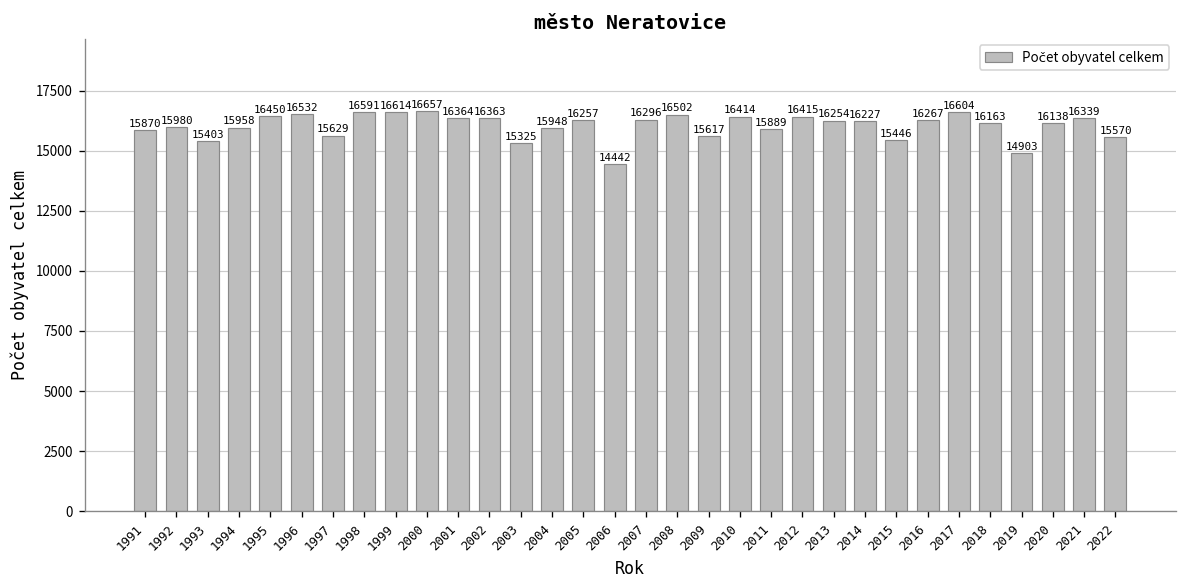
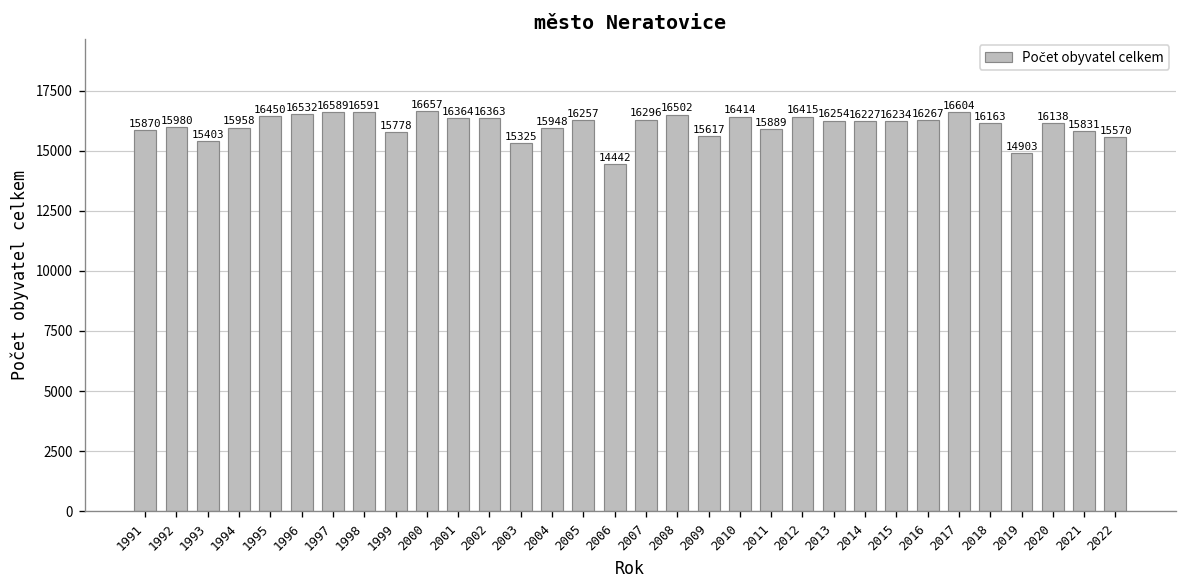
  {
    "1991": 15870,
    "1992": 15980,
    "1993": 15403,
    "1994": 15958,
    "1995": 16450,
    "1996": 16532,
-   "1997": 15629,
+   "1997": 16589,
    "1998": 16591,
-   "1999": 16614,
+   "1999": 15778,
    "2000": 16657,
    "2001": 16364,
    "2002": 16363,
    "2003": 15325,
    "2004": 15948,
    "2005": 16257,
    "2006": 14442,
    "2007": 16296,
    "2008": 16502,
    "2009": 15617,
    "2010": 16414,
    "2011": 15889,
    "2012": 16415,
    "2013": 16254,
    "2014": 16227,
-   "2015": 15446,
+   "2015": 16234,
    "2016": 16267,
    "2017": 16604,
    "2018": 16163,
    "2019": 14903,
    "2020": 16138,
-   "2021": 16339,
+   "2021": 15831,
    "2022": 15570
  }
